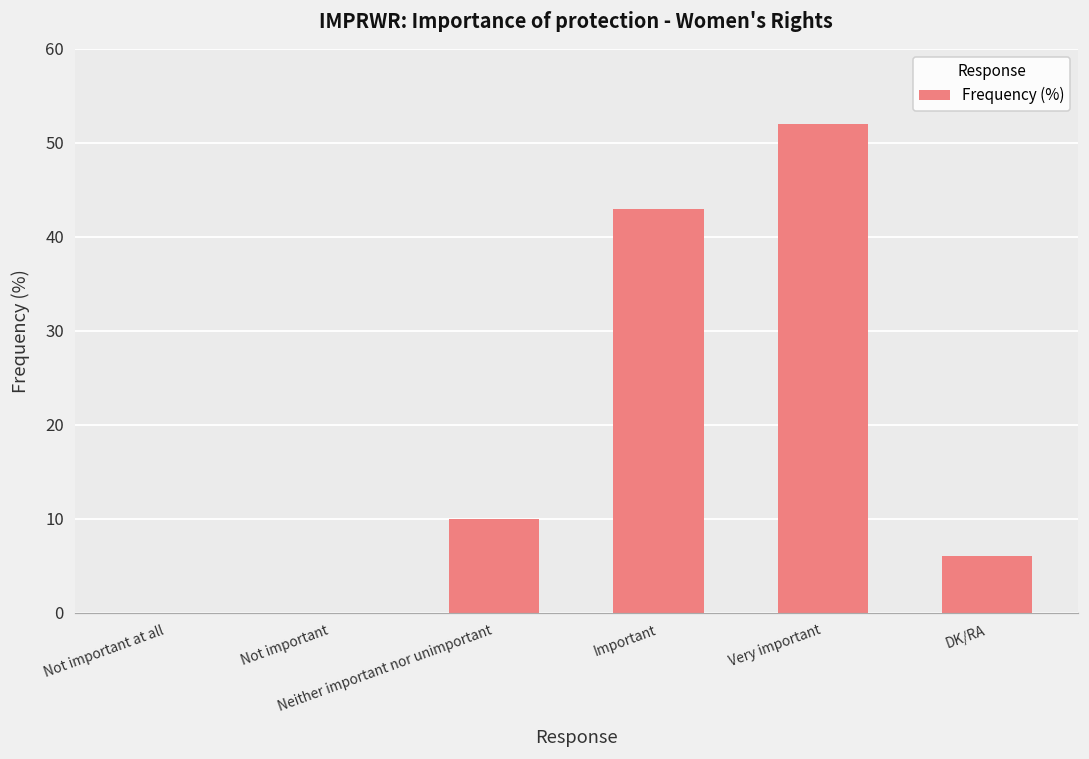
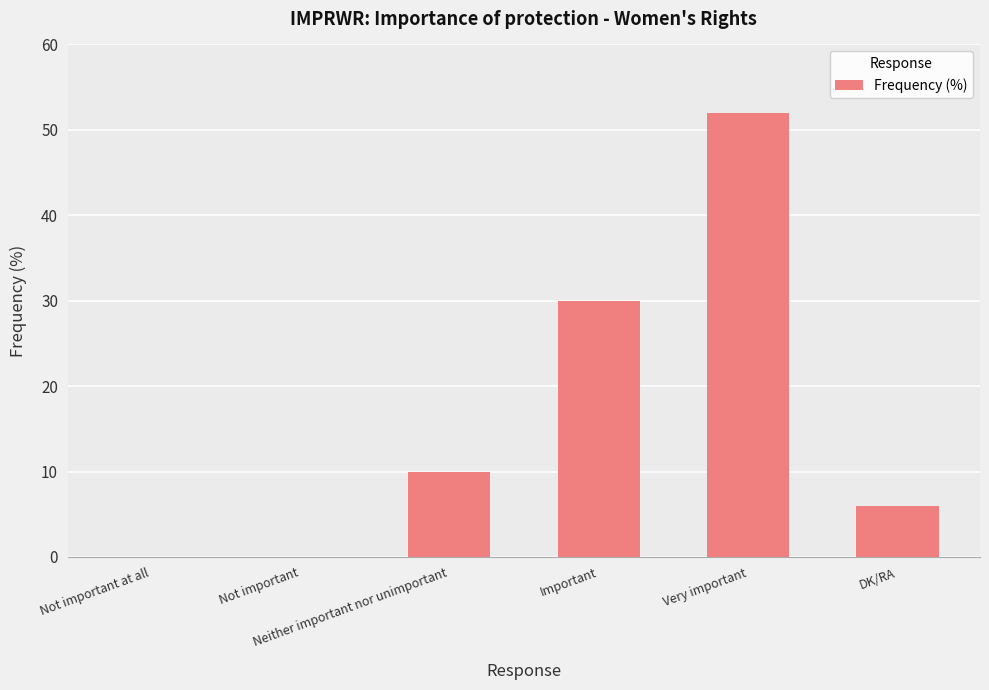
  {
    "Not important at all": 0,
    "Not important": 0,
    "Neither important nor unimportant": 10,
-   "Important": 43,
+   "Important": 30,
    "Very important": 52,
    "DK/RA": 6
  }
